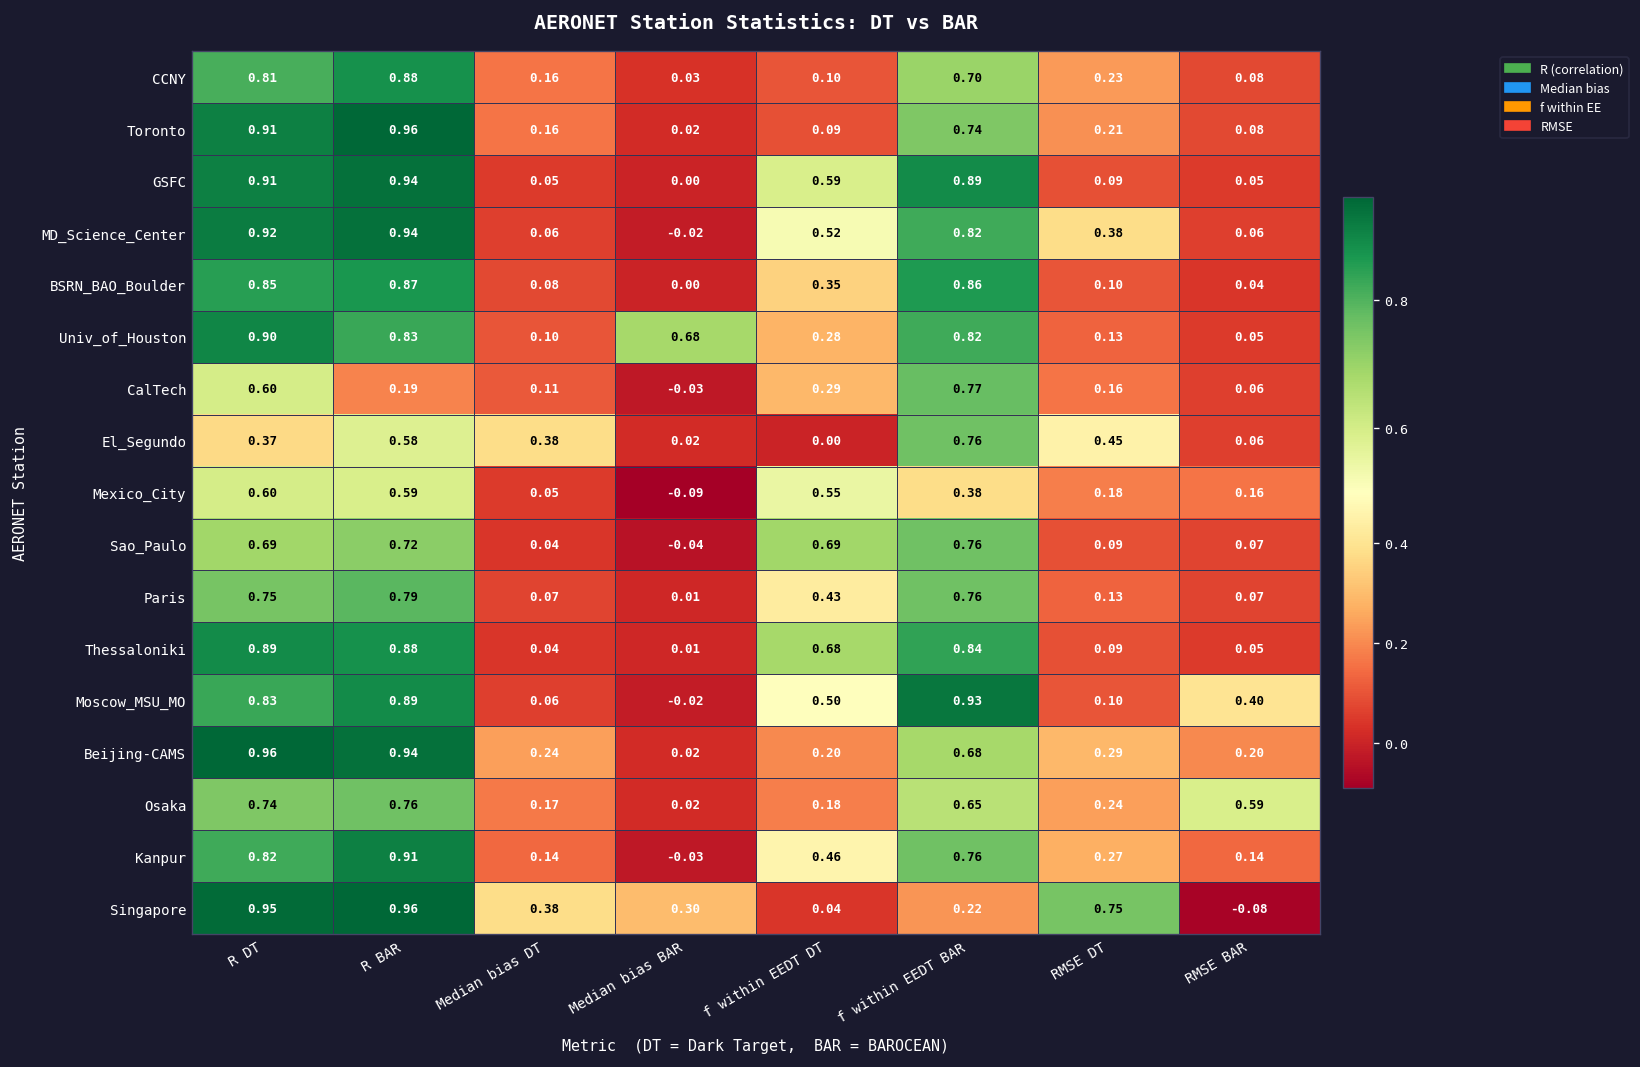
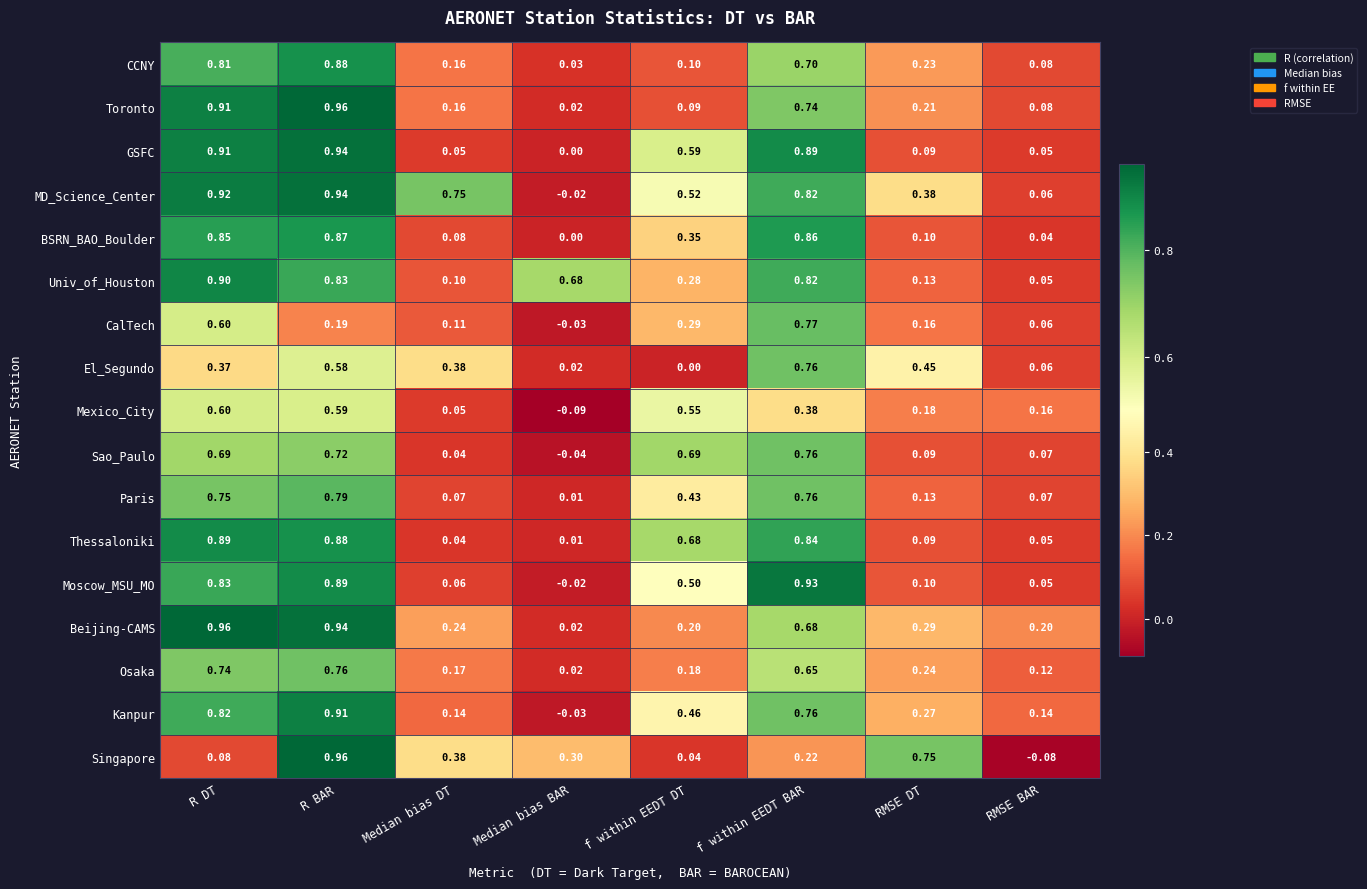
  {
    "CCNY": {
      "R DT": 0.81,
      "R BAR": 0.88,
      "Median bias DT": 0.16,
      "Median bias BAR": 0.03,
      "f within EEDT DT": 0.10,
      "f within EEDT BAR": 0.70,
      "RMSE DT": 0.23,
      "RMSE BAR": 0.08
    },
    "Toronto": {
      "R DT": 0.91,
      "R BAR": 0.96,
      "Median bias DT": 0.16,
      "Median bias BAR": 0.02,
      "f within EEDT DT": 0.09,
      "f within EEDT BAR": 0.74,
      "RMSE DT": 0.21,
      "RMSE BAR": 0.08
    },
    "GSFC": {
      "R DT": 0.91,
      "R BAR": 0.94,
      "Median bias DT": 0.05,
      "Median bias BAR": 0.00,
      "f within EEDT DT": 0.59,
      "f within EEDT BAR": 0.89,
      "RMSE DT": 0.09,
      "RMSE BAR": 0.05
    },
    "MD_Science_Center": {
      "R DT": 0.92,
      "R BAR": 0.94,
-     "Median bias DT": 0.06,
+     "Median bias DT": 0.75,
      "Median bias BAR": -0.02,
      "f within EEDT DT": 0.52,
      "f within EEDT BAR": 0.82,
      "RMSE DT": 0.38,
      "RMSE BAR": 0.06
    },
    "BSRN_BAO_Boulder": {
      "R DT": 0.85,
      "R BAR": 0.87,
      "Median bias DT": 0.08,
      "Median bias BAR": 0.00,
      "f within EEDT DT": 0.35,
      "f within EEDT BAR": 0.86,
      "RMSE DT": 0.10,
      "RMSE BAR": 0.04
    },
    "Univ_of_Houston": {
      "R DT": 0.90,
      "R BAR": 0.83,
      "Median bias DT": 0.10,
      "Median bias BAR": 0.68,
      "f within EEDT DT": 0.28,
      "f within EEDT BAR": 0.82,
      "RMSE DT": 0.13,
      "RMSE BAR": 0.05
    },
    "CalTech": {
      "R DT": 0.60,
      "R BAR": 0.19,
      "Median bias DT": 0.11,
      "Median bias BAR": -0.03,
      "f within EEDT DT": 0.29,
      "f within EEDT BAR": 0.77,
      "RMSE DT": 0.16,
      "RMSE BAR": 0.06
    },
    "El_Segundo": {
      "R DT": 0.37,
      "R BAR": 0.58,
      "Median bias DT": 0.38,
      "Median bias BAR": 0.02,
      "f within EEDT DT": 0.00,
      "f within EEDT BAR": 0.76,
      "RMSE DT": 0.45,
      "RMSE BAR": 0.06
    },
    "Mexico_City": {
      "R DT": 0.60,
      "R BAR": 0.59,
      "Median bias DT": 0.05,
      "Median bias BAR": -0.09,
      "f within EEDT DT": 0.55,
      "f within EEDT BAR": 0.38,
      "RMSE DT": 0.18,
      "RMSE BAR": 0.16
    },
    "Sao_Paulo": {
      "R DT": 0.69,
      "R BAR": 0.72,
      "Median bias DT": 0.04,
      "Median bias BAR": -0.04,
      "f within EEDT DT": 0.69,
      "f within EEDT BAR": 0.76,
      "RMSE DT": 0.09,
      "RMSE BAR": 0.07
    },
    "Paris": {
      "R DT": 0.75,
      "R BAR": 0.79,
      "Median bias DT": 0.07,
      "Median bias BAR": 0.01,
      "f within EEDT DT": 0.43,
      "f within EEDT BAR": 0.76,
      "RMSE DT": 0.13,
      "RMSE BAR": 0.07
    },
    "Thessaloniki": {
      "R DT": 0.89,
      "R BAR": 0.88,
      "Median bias DT": 0.04,
      "Median bias BAR": 0.01,
      "f within EEDT DT": 0.68,
      "f within EEDT BAR": 0.84,
      "RMSE DT": 0.09,
      "RMSE BAR": 0.05
    },
    "Moscow_MSU_MO": {
      "R DT": 0.83,
      "R BAR": 0.89,
      "Median bias DT": 0.06,
      "Median bias BAR": -0.02,
      "f within EEDT DT": 0.50,
      "f within EEDT BAR": 0.93,
      "RMSE DT": 0.10,
-     "RMSE BAR": 0.40
+     "RMSE BAR": 0.05
    },
    "Beijing-CAMS": {
      "R DT": 0.96,
      "R BAR": 0.94,
      "Median bias DT": 0.24,
      "Median bias BAR": 0.02,
      "f within EEDT DT": 0.20,
      "f within EEDT BAR": 0.68,
      "RMSE DT": 0.29,
      "RMSE BAR": 0.20
    },
    "Osaka": {
      "R DT": 0.74,
      "R BAR": 0.76,
      "Median bias DT": 0.17,
      "Median bias BAR": 0.02,
      "f within EEDT DT": 0.18,
      "f within EEDT BAR": 0.65,
      "RMSE DT": 0.24,
-     "RMSE BAR": 0.59
+     "RMSE BAR": 0.12
    },
    "Kanpur": {
      "R DT": 0.82,
      "R BAR": 0.91,
      "Median bias DT": 0.14,
      "Median bias BAR": -0.03,
      "f within EEDT DT": 0.46,
      "f within EEDT BAR": 0.76,
      "RMSE DT": 0.27,
      "RMSE BAR": 0.14
    },
    "Singapore": {
-     "R DT": 0.95,
+     "R DT": 0.08,
      "R BAR": 0.96,
      "Median bias DT": 0.38,
      "Median bias BAR": 0.30,
      "f within EEDT DT": 0.04,
      "f within EEDT BAR": 0.22,
      "RMSE DT": 0.75,
      "RMSE BAR": -0.08
    }
  }
